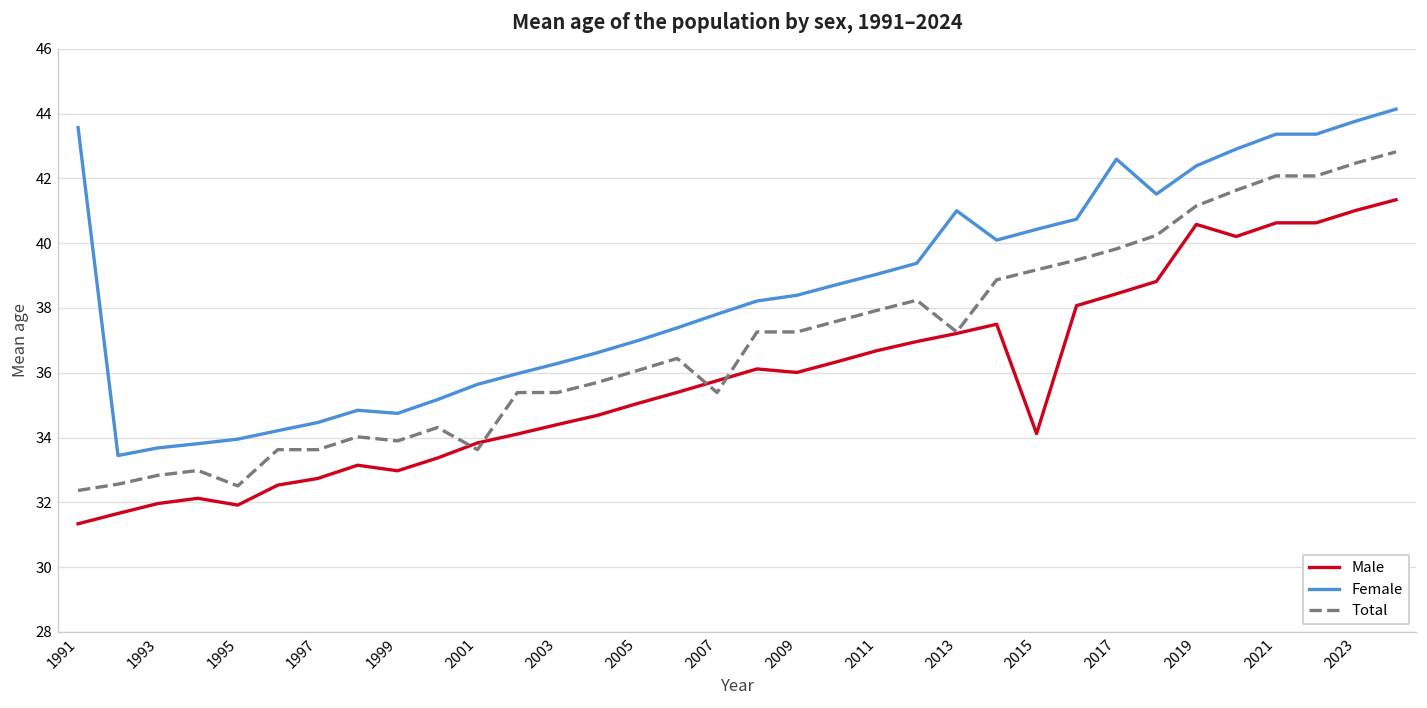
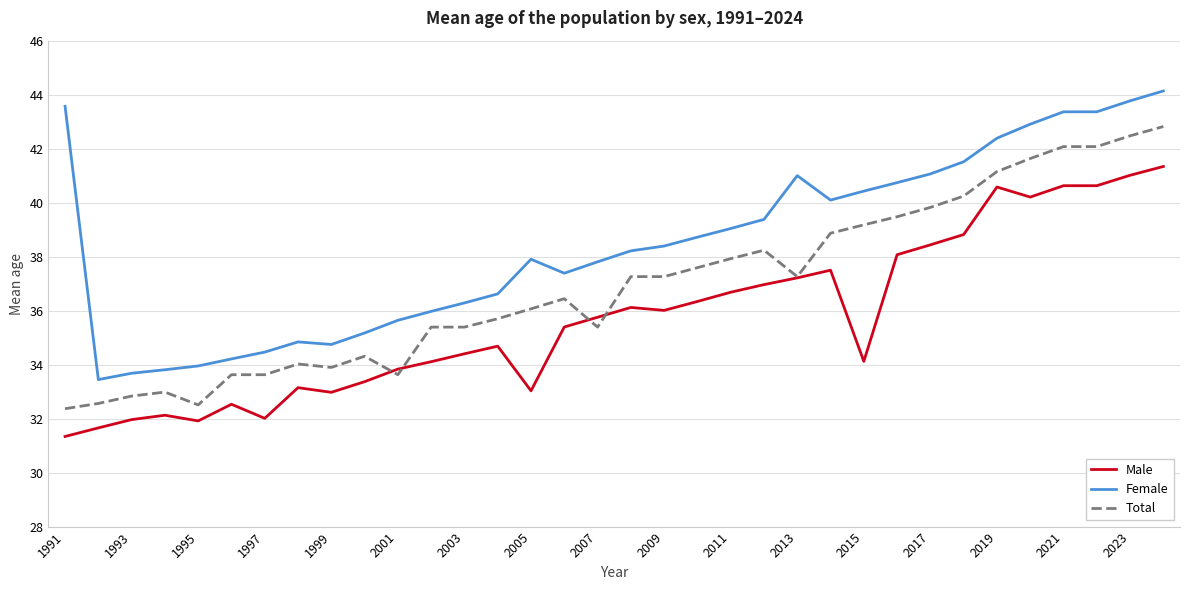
  {
    "Male": {
      "1991": 31.3,
      "1993": 32.0,
      "1995": 31.9,
-     "1997": 32.7,
+     "1997": 32.0,
      "1999": 33.0,
      "2001": 33.8,
      "2003": 34.4,
-     "2005": 35.0,
+     "2005": 33.0,
      "2007": 35.8,
      "2009": 36.0,
      "2011": 36.7,
      "2015": 34.1,
      "2017": 38.4,
      "2019": 40.6,
      "2021": 40.6,
      "2023": 41.0
    },
    "Female": {
      "1991": 43.6,
      "1993": 33.7,
      "1995": 34.0,
      "1997": 34.5,
      "1999": 34.7,
      "2001": 35.6,
      "2003": 36.3,
-     "2005": 37.0,
+     "2005": 37.9,
      "2007": 37.8,
      "2009": 38.4,
      "2011": 39.0,
      "2013": 41.0,
      "2015": 40.4,
-     "2017": 42.6,
+     "2017": 41.1,
      "2019": 42.4,
      "2021": 43.4,
      "2023": 43.8
    },
    "Total": {
      "1991": 32.4,
      "1993": 32.8,
      "1995": 32.5,
      "1997": 33.6,
      "1999": 33.9,
      "2001": 33.6,
      "2003": 35.4,
      "2005": 36.1,
      "2007": 35.4,
      "2009": 37.3,
      "2011": 37.9,
      "2015": 39.2,
      "2017": 39.8,
      "2019": 41.2,
      "2021": 42.1,
      "2023": 42.5
    }
  }
